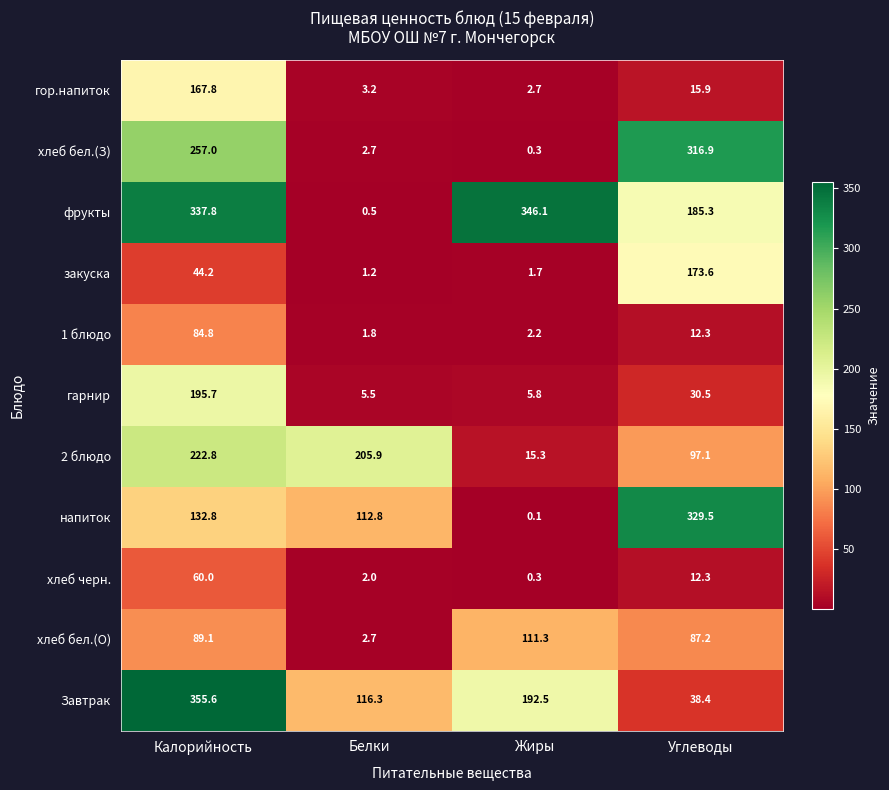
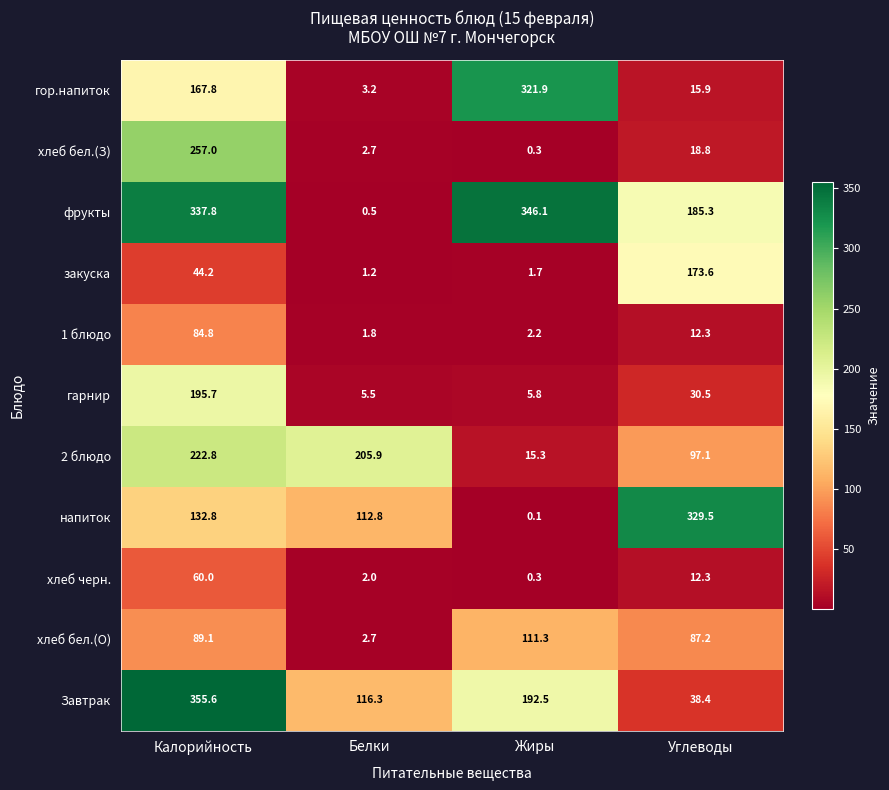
  {
    "гор.напиток": {
      "Калорийность": 167.8,
      "Белки": 3.2,
-     "Жиры": 2.7,
+     "Жиры": 321.9,
      "Углеводы": 15.9
    },
    "хлеб бел.(З)": {
      "Калорийность": 257.0,
      "Белки": 2.7,
      "Жиры": 0.3,
-     "Углеводы": 316.9
+     "Углеводы": 18.8
    },
    "фрукты": {
      "Калорийность": 337.8,
      "Белки": 0.5,
      "Жиры": 346.1,
      "Углеводы": 185.3
    },
    "закуска": {
      "Калорийность": 44.2,
      "Белки": 1.2,
      "Жиры": 1.7,
      "Углеводы": 173.6
    },
    "1 блюдо": {
      "Калорийность": 84.8,
      "Белки": 1.8,
      "Жиры": 2.2,
      "Углеводы": 12.3
    },
    "гарнир": {
      "Калорийность": 195.7,
      "Белки": 5.5,
      "Жиры": 5.8,
      "Углеводы": 30.5
    },
    "2 блюдо": {
      "Калорийность": 222.8,
      "Белки": 205.9,
      "Жиры": 15.3,
      "Углеводы": 97.1
    },
    "напиток": {
      "Калорийность": 132.8,
      "Белки": 112.8,
      "Жиры": 0.1,
      "Углеводы": 329.5
    },
    "хлеб черн.": {
      "Калорийность": 60.0,
      "Белки": 2.0,
      "Жиры": 0.3,
      "Углеводы": 12.3
    },
    "хлеб бел.(О)": {
      "Калорийность": 89.1,
      "Белки": 2.7,
      "Жиры": 111.3,
      "Углеводы": 87.2
    },
    "Завтрак": {
      "Калорийность": 355.6,
      "Белки": 116.3,
      "Жиры": 192.5,
      "Углеводы": 38.4
    }
  }
